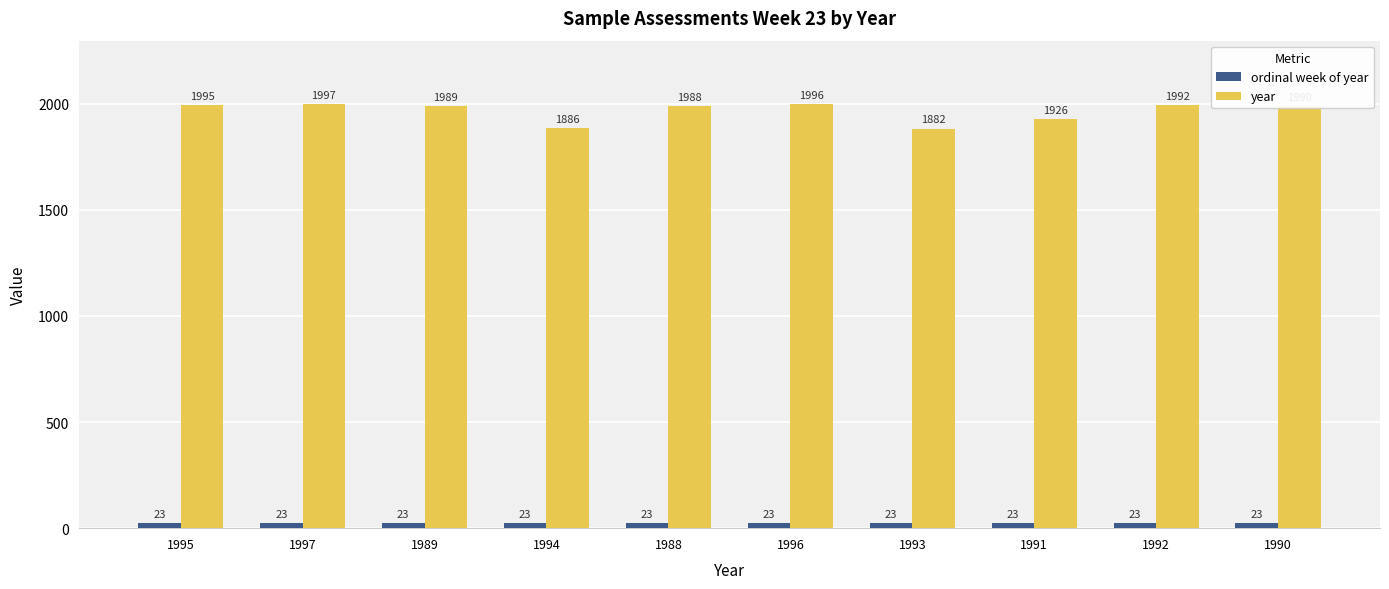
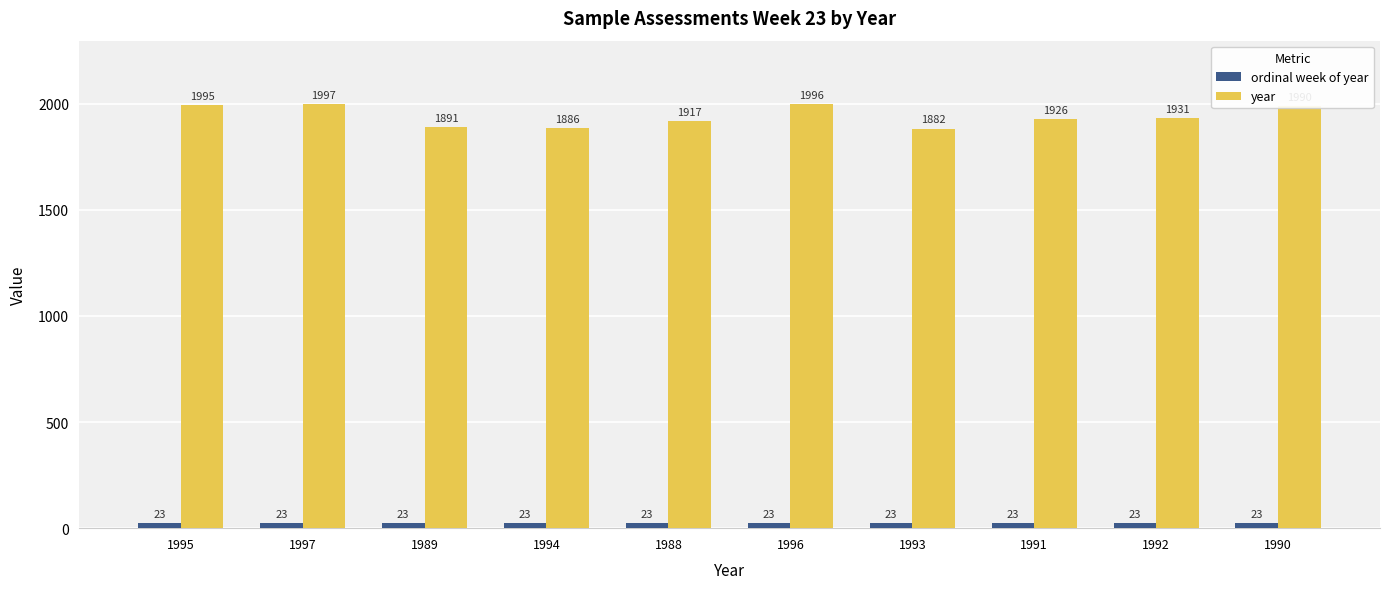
  {
    "ordinal week of year": {
      "1995": 23,
      "1997": 23,
      "1989": 23,
      "1994": 23,
      "1988": 23,
      "1996": 23,
      "1993": 23,
      "1991": 23,
      "1992": 23,
      "1990": 23
    },
    "year": {
      "1995": 1995,
      "1997": 1997,
-     "1989": 1989,
+     "1989": 1891,
      "1994": 1886,
-     "1988": 1988,
+     "1988": 1917,
      "1996": 1996,
      "1993": 1882,
      "1991": 1926,
-     "1992": 1992
+     "1992": 1931
    }
  }
